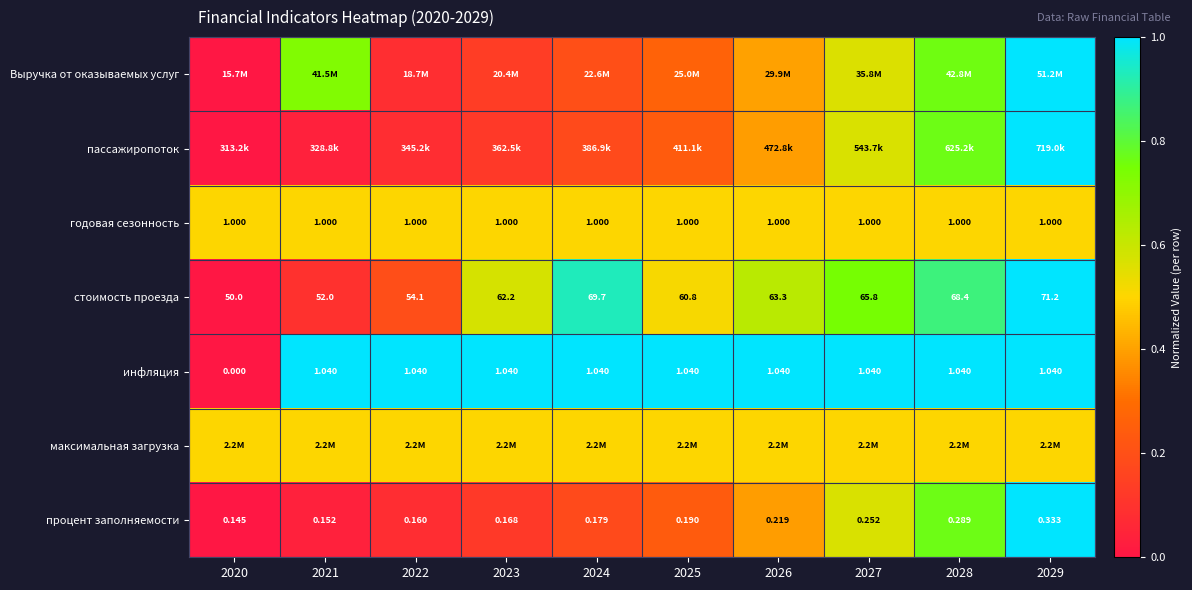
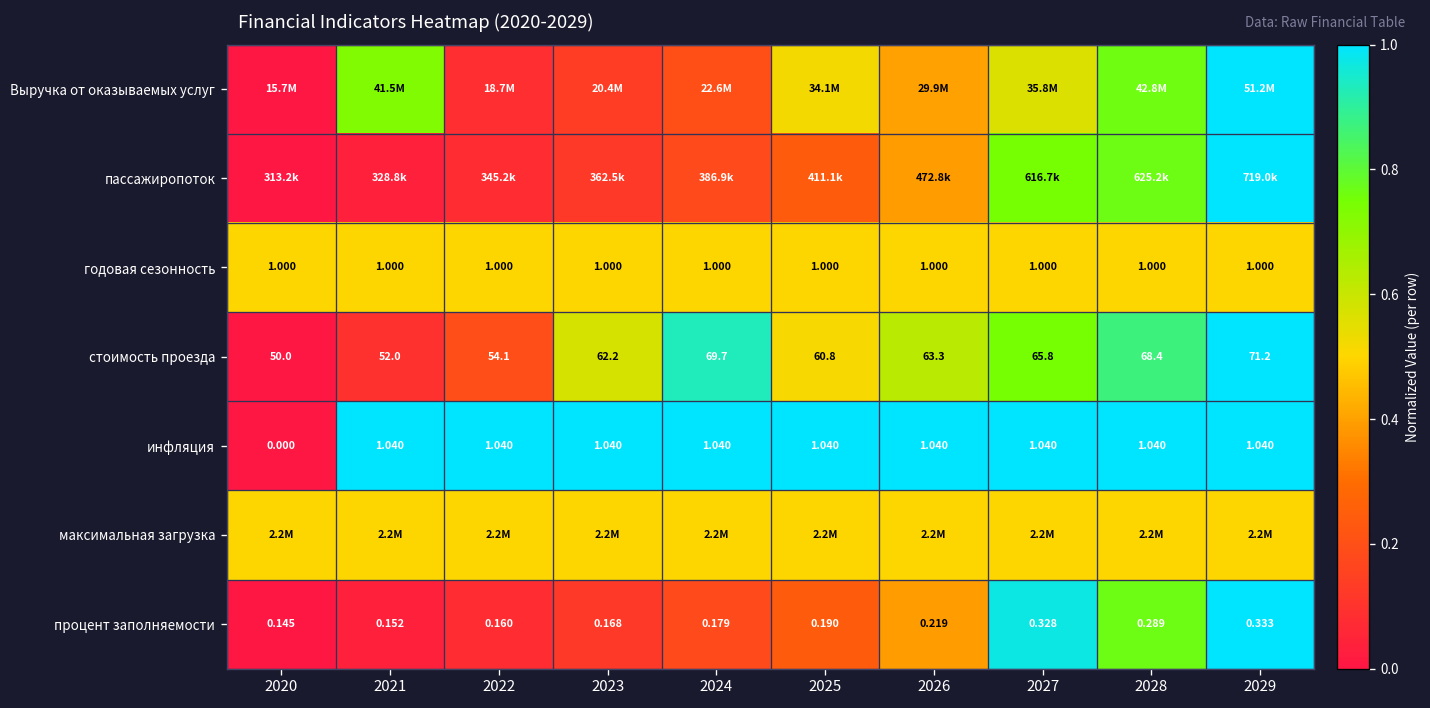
  {
    "Выручка от оказываемых услуг": {
      "2020": "15.7M",
      "2021": "41.5M",
      "2022": "18.7M",
      "2023": "20.4M",
      "2024": "22.6M",
-     "2025": "25.0M",
+     "2025": "34.1M",
      "2026": "29.9M",
      "2027": "35.8M",
      "2028": "42.8M",
      "2029": "51.2M"
    },
    "пассажиропоток": {
      "2020": "313.2k",
      "2021": "328.8k",
      "2022": "345.2k",
      "2023": "362.5k",
      "2024": "386.9k",
      "2025": "411.1k",
      "2026": "472.8k",
-     "2027": "543.7k",
+     "2027": "616.7k",
      "2028": "625.2k",
      "2029": "719.0k"
    },
    "годовая сезонность": {
      "2020": "1.000",
      "2021": "1.000",
      "2022": "1.000",
      "2023": "1.000",
      "2024": "1.000",
      "2025": "1.000",
      "2026": "1.000",
      "2027": "1.000",
      "2028": "1.000",
      "2029": "1.000"
    },
    "стоимость проезда": {
      "2020": "50.0",
      "2021": "52.0",
      "2022": "54.1",
      "2023": "62.2",
      "2024": "69.7",
      "2025": "60.8",
      "2026": "63.3",
      "2027": "65.8",
      "2028": "68.4",
      "2029": "71.2"
    },
    "инфляция": {
      "2020": "0.000",
      "2021": "1.040",
      "2022": "1.040",
      "2023": "1.040",
      "2024": "1.040",
      "2025": "1.040",
      "2026": "1.040",
      "2027": "1.040",
      "2028": "1.040",
      "2029": "1.040"
    },
    "максимальная загрузка": {
      "2020": "2.2M",
      "2021": "2.2M",
      "2022": "2.2M",
      "2023": "2.2M",
      "2024": "2.2M",
      "2025": "2.2M",
      "2026": "2.2M",
      "2027": "2.2M",
      "2028": "2.2M",
      "2029": "2.2M"
    },
    "процент заполняемости": {
      "2020": "0.145",
      "2021": "0.152",
      "2022": "0.160",
      "2023": "0.168",
      "2024": "0.179",
      "2025": "0.190",
      "2026": "0.219",
-     "2027": "0.252",
+     "2027": "0.328",
      "2028": "0.289",
      "2029": "0.333"
    }
  }
